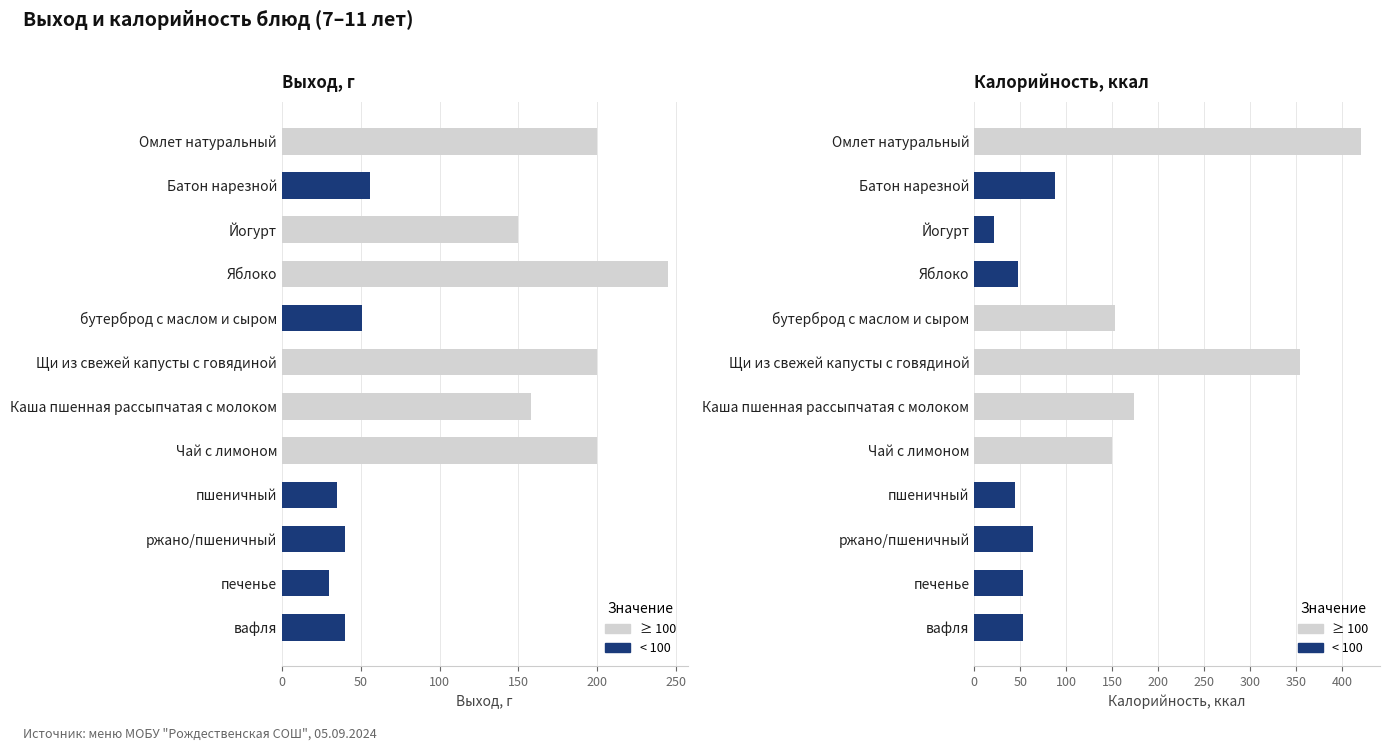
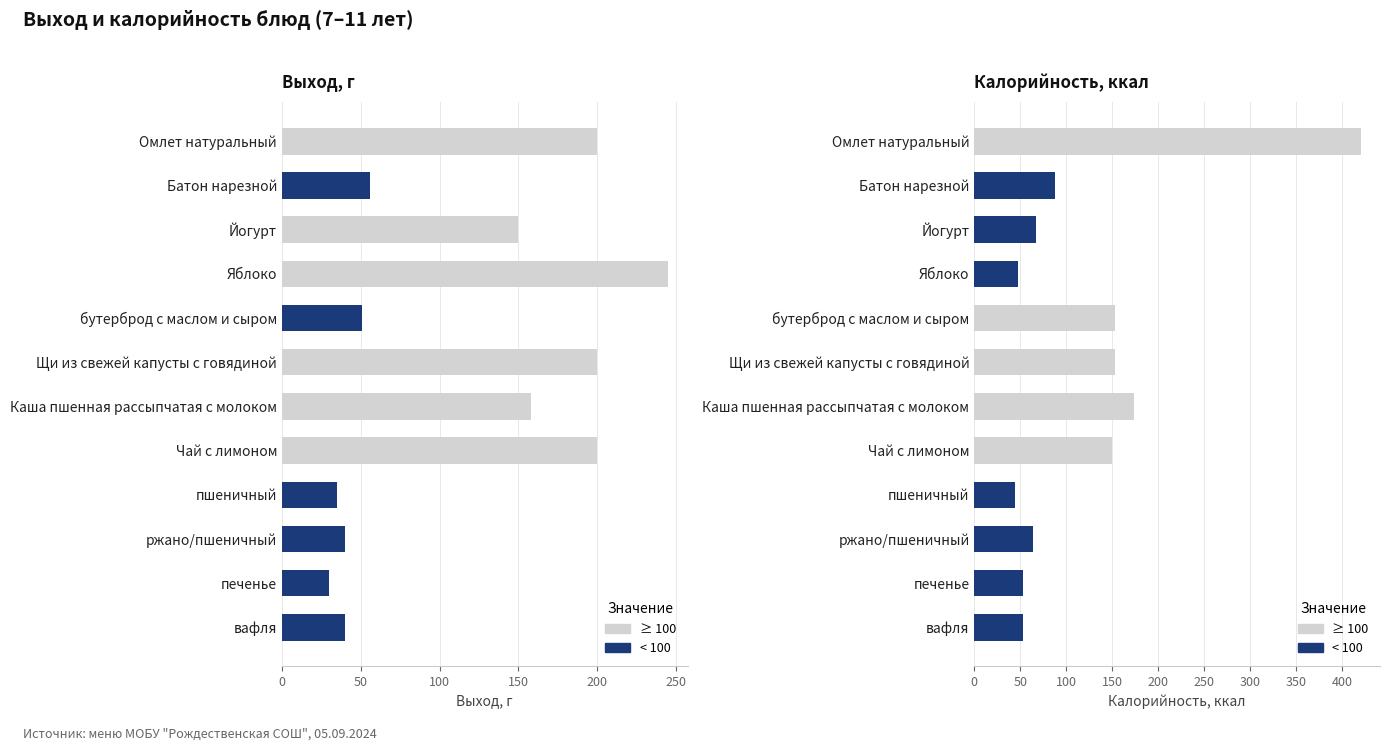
  {
    "Выход, г": {
      "Омлет натуральный": 200,
      "Батон нарезной": 56,
      "Йогурт": 150,
      "Яблоко": 245,
      "бутерброд с маслом и сыром": 51,
      "Щи из свежей капусты с говядиной": 200,
      "Каша пшенная рассыпчатая с молоком": 158,
      "Чай с лимоном": 200,
      "пшеничный": 35,
      "ржано/пшеничный": 40,
      "печенье": 30,
      "вафля": 40
    },
    "Калорийность, ккал": {
      "Омлет натуральный": 420,
      "Батон нарезной": 90,
-     "Йогурт": 20,
+     "Йогурт": 70,
      "Яблоко": 50,
      "бутерброд с маслом и сыром": 150,
-     "Щи из свежей капусты с говядиной": 350,
+     "Щи из свежей капусты с говядиной": 150,
      "Каша пшенная рассыпчатая с молоком": 170,
      "Чай с лимоном": 150,
      "пшеничный": 40,
      "ржано/пшеничный": 60,
      "печенье": 50,
      "вафля": 50
    }
  }
